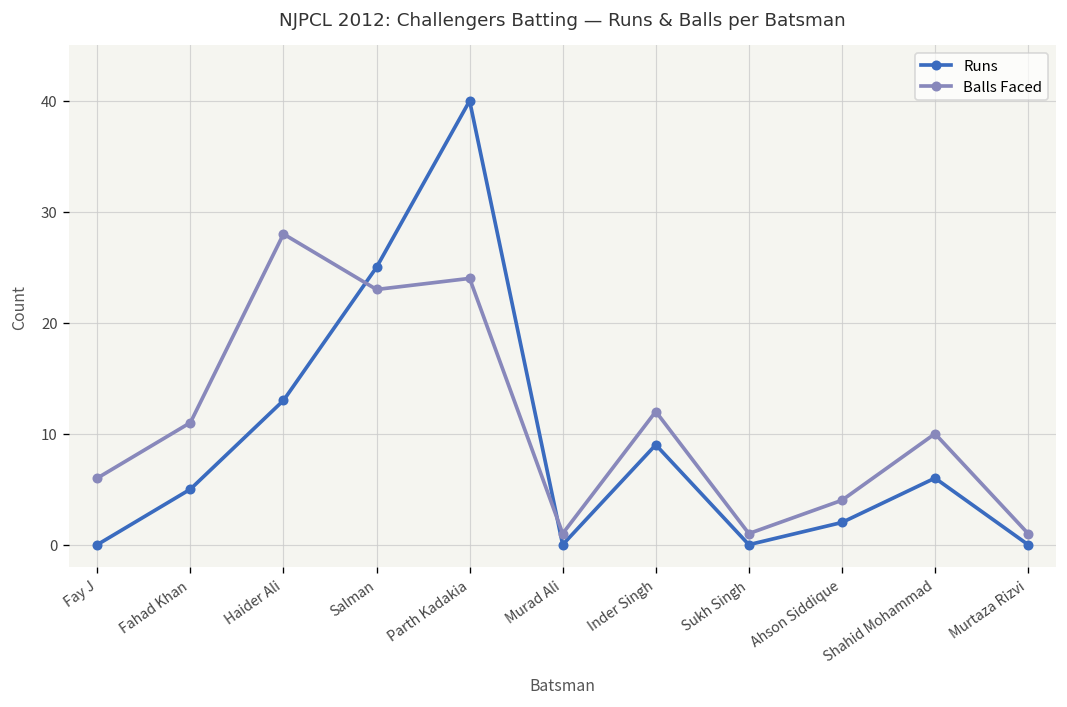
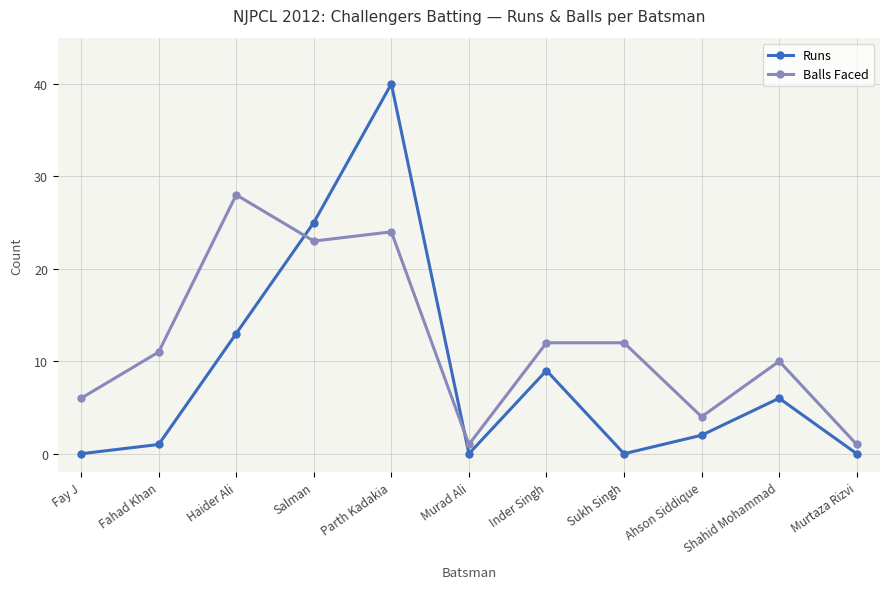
  {
    "Runs": {
      "Fay J": 0,
-     "Fahad Khan": 5,
+     "Fahad Khan": 1,
      "Haider Ali": 13,
      "Salman": 25,
      "Parth Kadakia": 40,
      "Murad Ali": 0,
      "Inder Singh": 9,
      "Sukh Singh": 0,
      "Ahson Siddique": 2,
      "Shahid Mohammad": 6,
      "Murtaza Rizvi": 0
    },
    "Balls Faced": {
      "Fay J": 6,
      "Fahad Khan": 11,
      "Haider Ali": 28,
      "Salman": 23,
      "Parth Kadakia": 24,
      "Murad Ali": 1,
      "Inder Singh": 12,
-     "Sukh Singh": 1,
+     "Sukh Singh": 12,
      "Ahson Siddique": 4,
      "Shahid Mohammad": 10,
      "Murtaza Rizvi": 1
    }
  }
